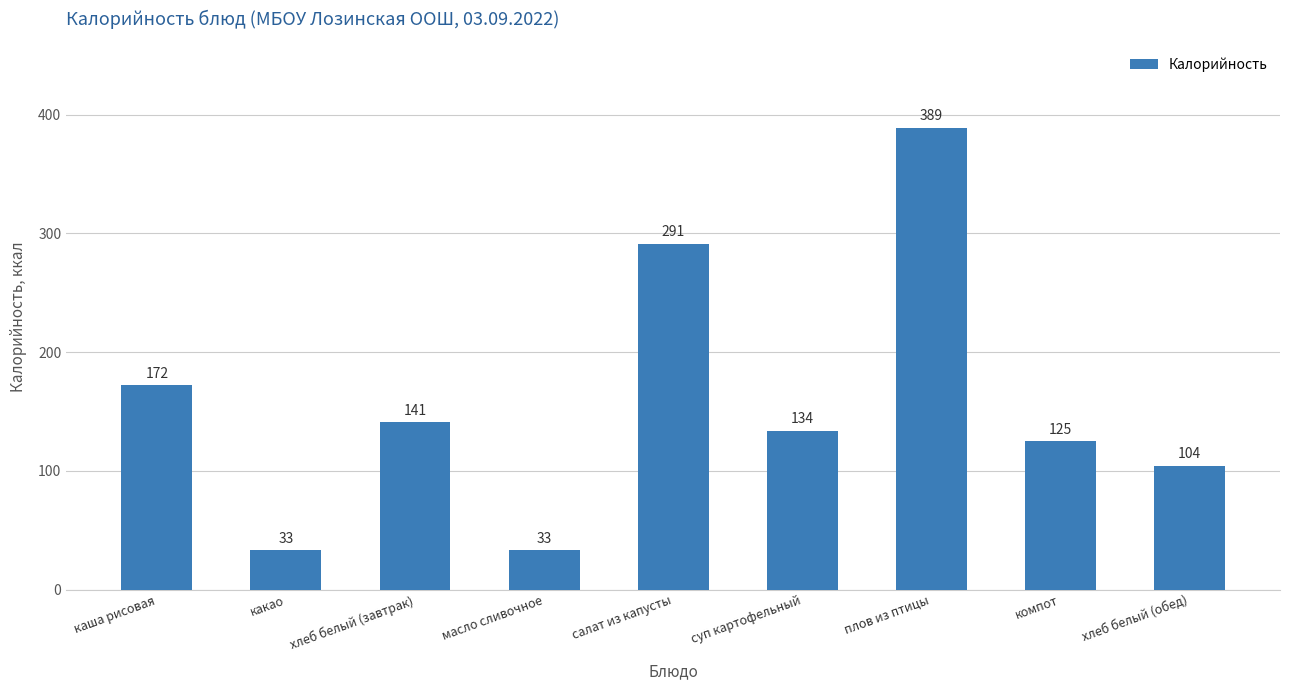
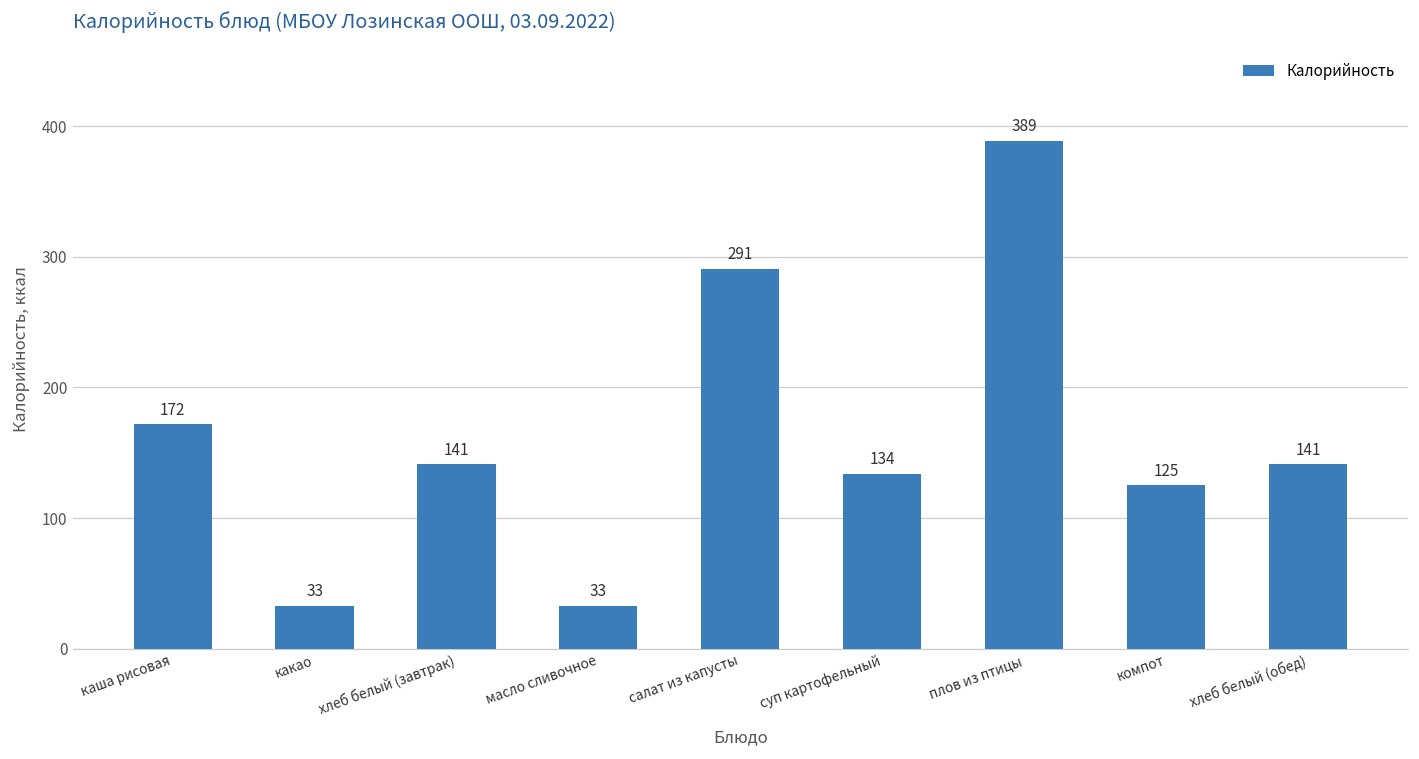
  {
    "каша рисовая": 172,
    "какао": 33,
    "хлеб белый (завтрак)": 141,
    "масло сливочное": 33,
    "салат из капусты": 291,
    "суп картофельный": 134,
    "плов из птицы": 389,
    "компот": 125,
-   "хлеб белый (обед)": 104
+   "хлеб белый (обед)": 141
  }
